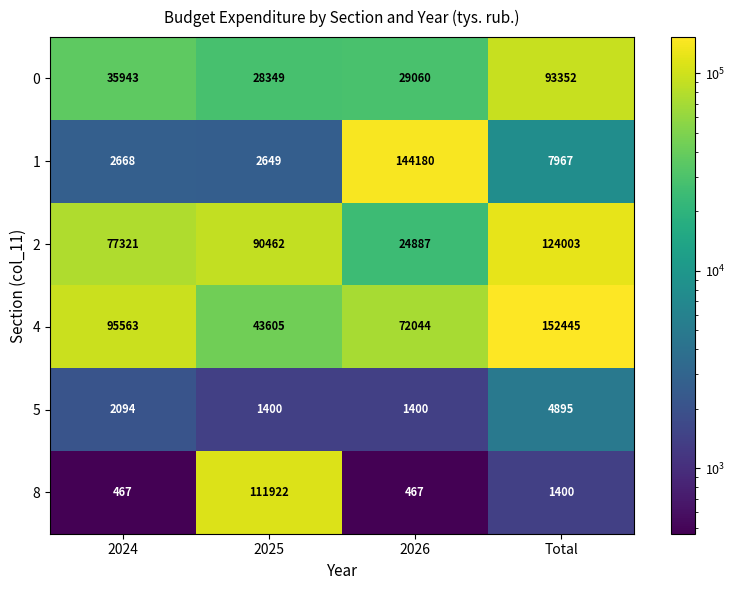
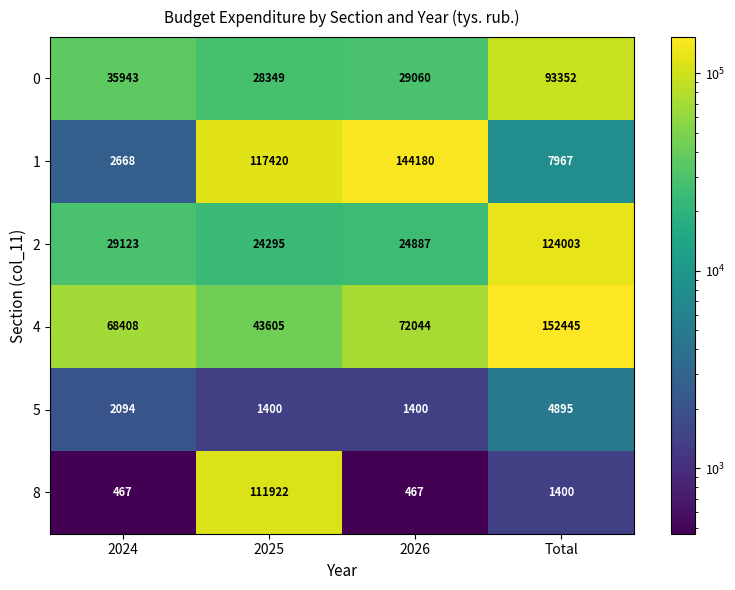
  {
    "0": {
      "2024": 35943,
      "2025": 28349,
      "2026": 29060,
      "Total": 93352
    },
    "1": {
      "2024": 2668,
-     "2025": 2649,
+     "2025": 117420,
      "2026": 144180,
      "Total": 7967
    },
    "2": {
-     "2024": 77321,
-     "2025": 90462,
+     "2024": 29123,
+     "2025": 24295,
      "2026": 24887,
      "Total": 124003
    },
    "4": {
-     "2024": 95563,
+     "2024": 68408,
      "2025": 43605,
      "2026": 72044,
      "Total": 152445
    },
    "5": {
      "2024": 2094,
      "2025": 1400,
      "2026": 1400,
      "Total": 4895
    },
    "8": {
      "2024": 467,
      "2025": 111922,
      "2026": 467,
      "Total": 1400
    }
  }
